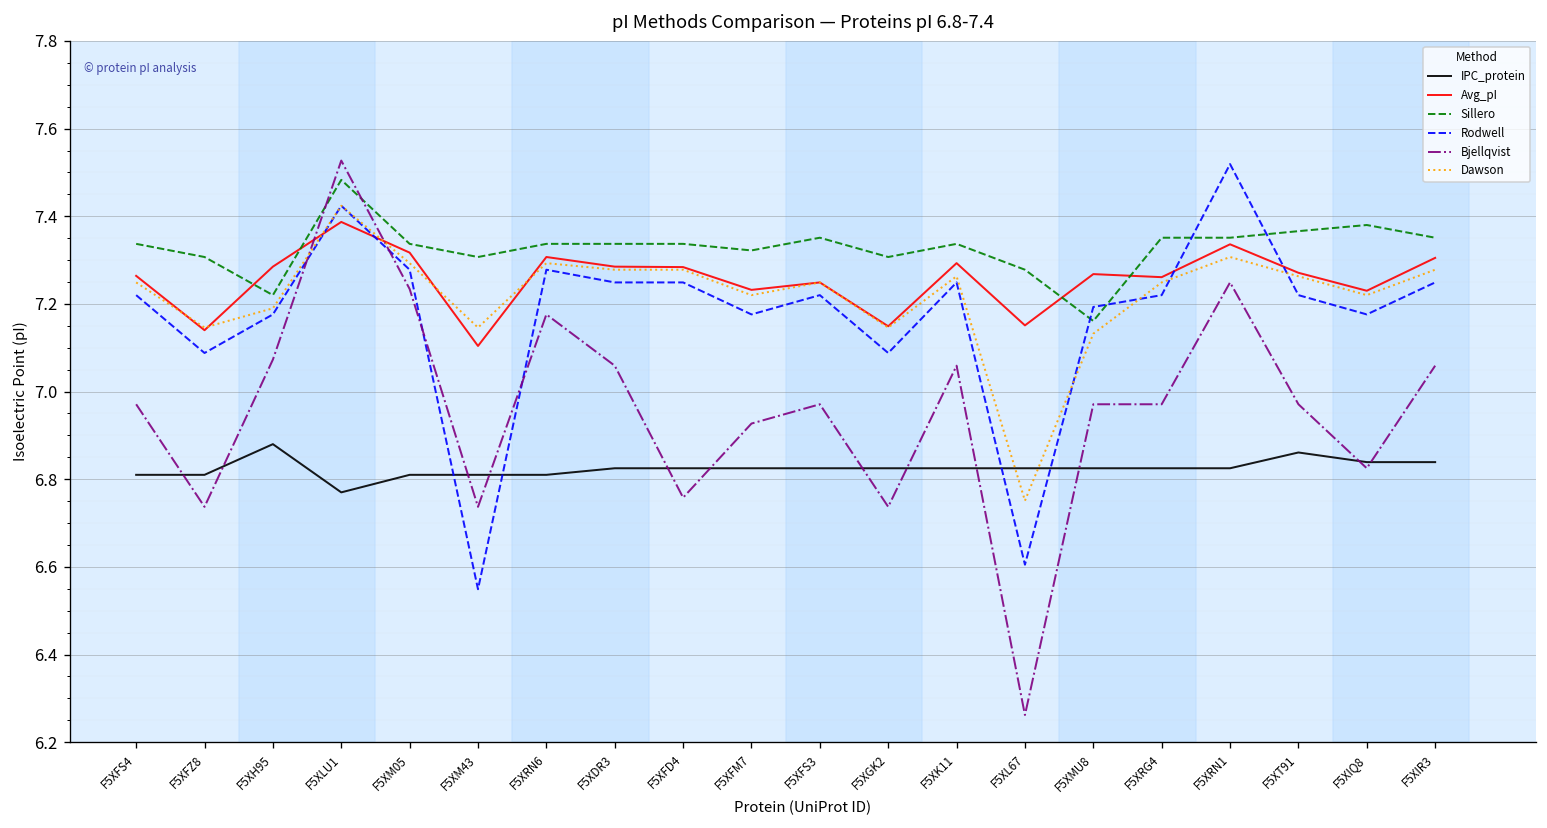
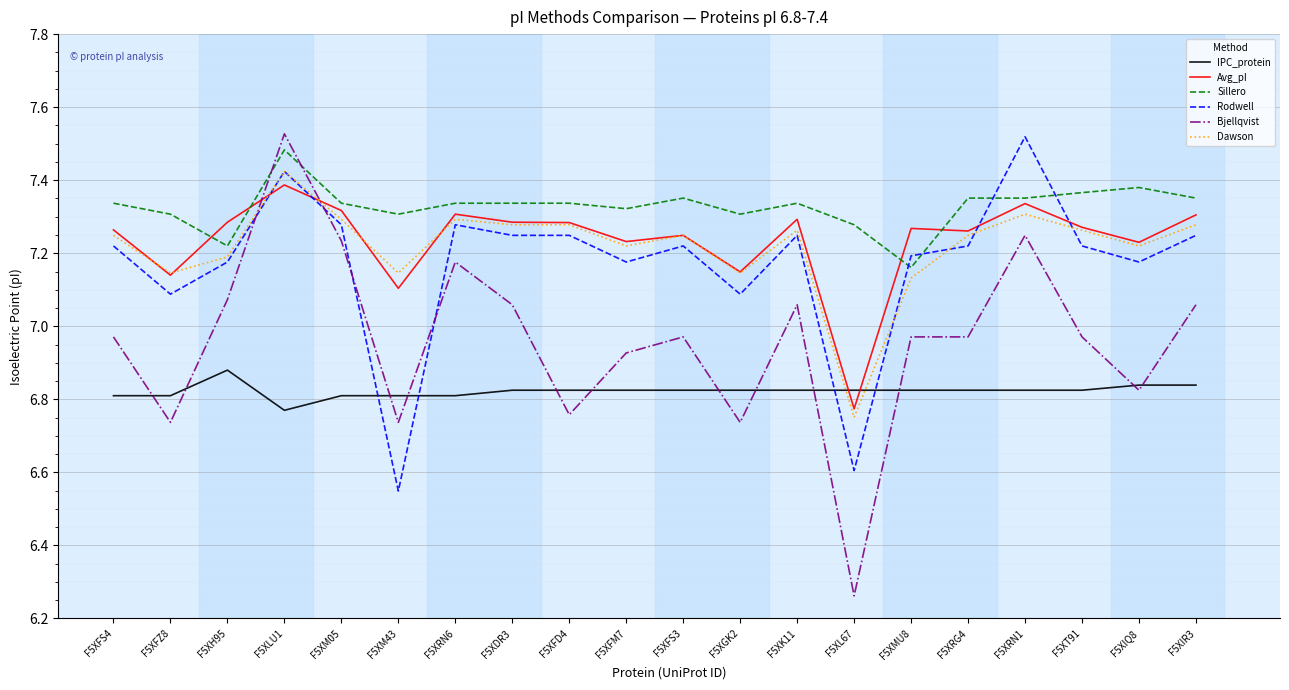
  {
    "IPC_protein": {
      "F5XFS4": 6.81,
      "F5XFZ8": 6.81,
      "F5XH95": 6.88,
      "F5XLU1": 6.77,
      "F5XM05": 6.81,
      "F5XM43": 6.81,
      "F5XRN6": 6.81,
      "F5XDR3": 6.83,
      "F5XFD4": 6.83,
      "F5XFM7": 6.83,
      "F5XFS3": 6.83,
      "F5XGK2": 6.83,
      "F5XK11": 6.83,
      "F5XL67": 6.83,
      "F5XMU8": 6.83,
      "F5XRG4": 6.83,
      "F5XRN1": 6.83,
-     "F5XT91": 6.86,
+     "F5XT91": 6.83,
      "F5XIQ8": 6.84,
      "F5XIR3": 6.84
    },
    "Avg_pI": {
      "F5XFS4": 7.26,
      "F5XH95": 7.29,
      "F5XLU1": 7.39,
      "F5XM05": 7.32,
      "F5XM43": 7.10,
      "F5XRN6": 7.31,
      "F5XDR3": 7.29,
      "F5XFM7": 7.23,
      "F5XK11": 7.29,
-     "F5XL67": 7.15,
+     "F5XL67": 6.77,
      "F5XMU8": 7.27,
      "F5XRG4": 7.26,
      "F5XRN1": 7.34,
      "F5XT91": 7.27,
      "F5XIQ8": 7.23,
      "F5XIR3": 7.31
    },
    "Sillero": {
      "F5XFS4": 7.34,
      "F5XFZ8": 7.31,
      "F5XH95": 7.22,
      "F5XLU1": 7.48,
      "F5XM05": 7.34,
      "F5XM43": 7.31,
      "F5XRN6": 7.34,
      "F5XDR3": 7.34,
      "F5XFD4": 7.34,
      "F5XFM7": 7.32,
      "F5XFS3": 7.35,
      "F5XGK2": 7.31,
      "F5XK11": 7.34,
      "F5XL67": 7.28,
      "F5XMU8": 7.16,
      "F5XRG4": 7.35,
      "F5XRN1": 7.35,
      "F5XT91": 7.37,
      "F5XIQ8": 7.38,
      "F5XIR3": 7.35
    },
    "Rodwell": {
      "F5XFS4": 7.22,
      "F5XFZ8": 7.09,
      "F5XH95": 7.18,
      "F5XM05": 7.28,
      "F5XM43": 6.55,
      "F5XRN6": 7.28,
      "F5XDR3": 7.25,
      "F5XFD4": 7.25,
      "F5XFM7": 7.18,
      "F5XFS3": 7.22,
      "F5XGK2": 7.09,
      "F5XK11": 7.25,
      "F5XL67": 6.61,
      "F5XMU8": 7.19,
      "F5XRG4": 7.22,
      "F5XRN1": 7.52,
      "F5XT91": 7.22,
      "F5XIQ8": 7.18,
      "F5XIR3": 7.25
    },
    "Bjellqvist": {
      "F5XFS4": 6.97,
      "F5XFZ8": 6.74,
      "F5XH95": 7.07,
      "F5XLU1": 7.53,
      "F5XM05": 7.23,
      "F5XM43": 6.74,
      "F5XRN6": 7.18,
      "F5XDR3": 7.06,
      "F5XFD4": 6.76,
      "F5XFM7": 6.93,
      "F5XFS3": 6.97,
      "F5XGK2": 6.74,
      "F5XK11": 7.06,
      "F5XL67": 6.26,
      "F5XMU8": 6.97,
      "F5XRG4": 6.97,
      "F5XRN1": 7.25,
      "F5XT91": 6.97,
      "F5XIQ8": 6.83,
      "F5XIR3": 7.06
    },
    "Dawson": {
      "F5XFS4": 7.25,
      "F5XH95": 7.19,
      "F5XM05": 7.29,
      "F5XM43": 7.15,
      "F5XRN6": 7.29,
      "F5XDR3": 7.28,
      "F5XFM7": 7.22,
      "F5XK11": 7.26,
      "F5XL67": 6.75,
      "F5XMU8": 7.13,
      "F5XRG4": 7.25,
      "F5XRN1": 7.31,
      "F5XT91": 7.26,
      "F5XIQ8": 7.22,
      "F5XIR3": 7.28
    }
  }
